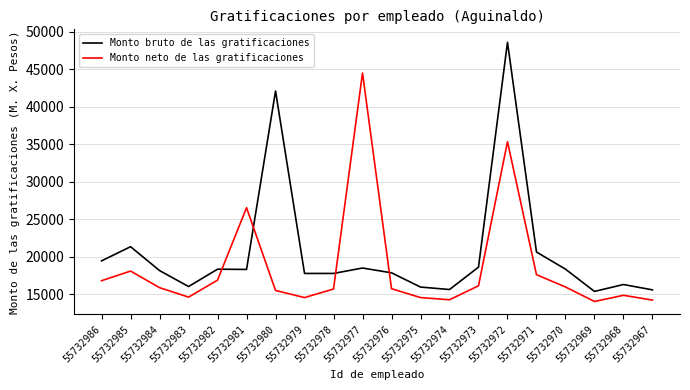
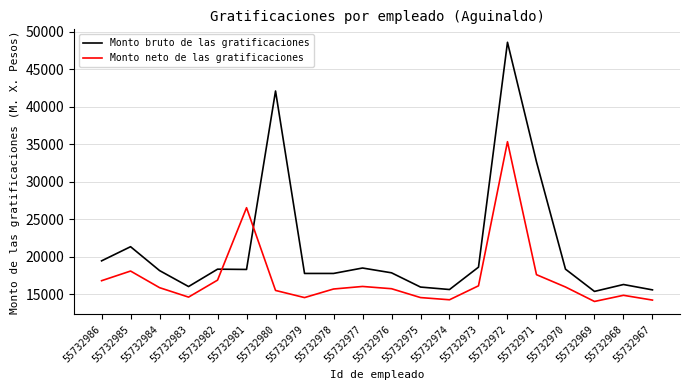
  {
    "Monto bruto de las gratificaciones": {
      "55732986": 19000,
      "55732985": 21000,
      "55732984": 18000,
      "55732983": 16000,
      "55732982": 18000,
      "55732981": 18000,
      "55732980": 42000,
      "55732979": 18000,
      "55732978": 18000,
      "55732977": 19000,
      "55732976": 18000,
      "55732975": 16000,
      "55732974": 16000,
      "55732973": 19000,
      "55732972": 49000,
-     "55732971": 21000,
+     "55732971": 33000,
      "55732970": 18000,
      "55732969": 15000,
      "55732968": 16000,
      "55732967": 16000
    },
    "Monto neto de las gratificaciones": {
      "55732986": 17000,
      "55732985": 18000,
      "55732984": 16000,
      "55732983": 15000,
      "55732982": 17000,
      "55732981": 27000,
      "55732980": 16000,
      "55732979": 15000,
      "55732978": 16000,
-     "55732977": 44000,
+     "55732977": 16000,
      "55732976": 16000,
      "55732975": 15000,
      "55732974": 14000,
      "55732973": 16000,
      "55732972": 35000,
      "55732971": 18000,
      "55732970": 16000,
      "55732969": 14000,
      "55732968": 15000,
      "55732967": 14000
    }
  }
